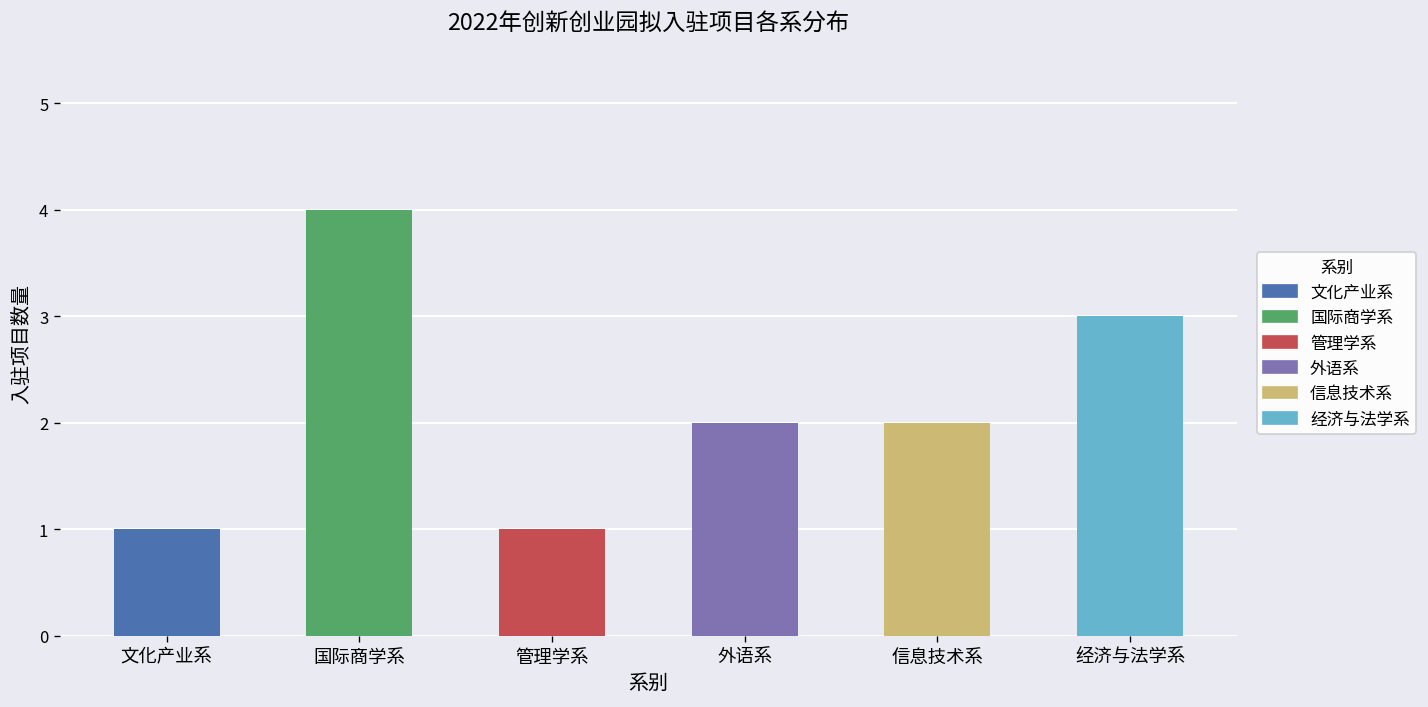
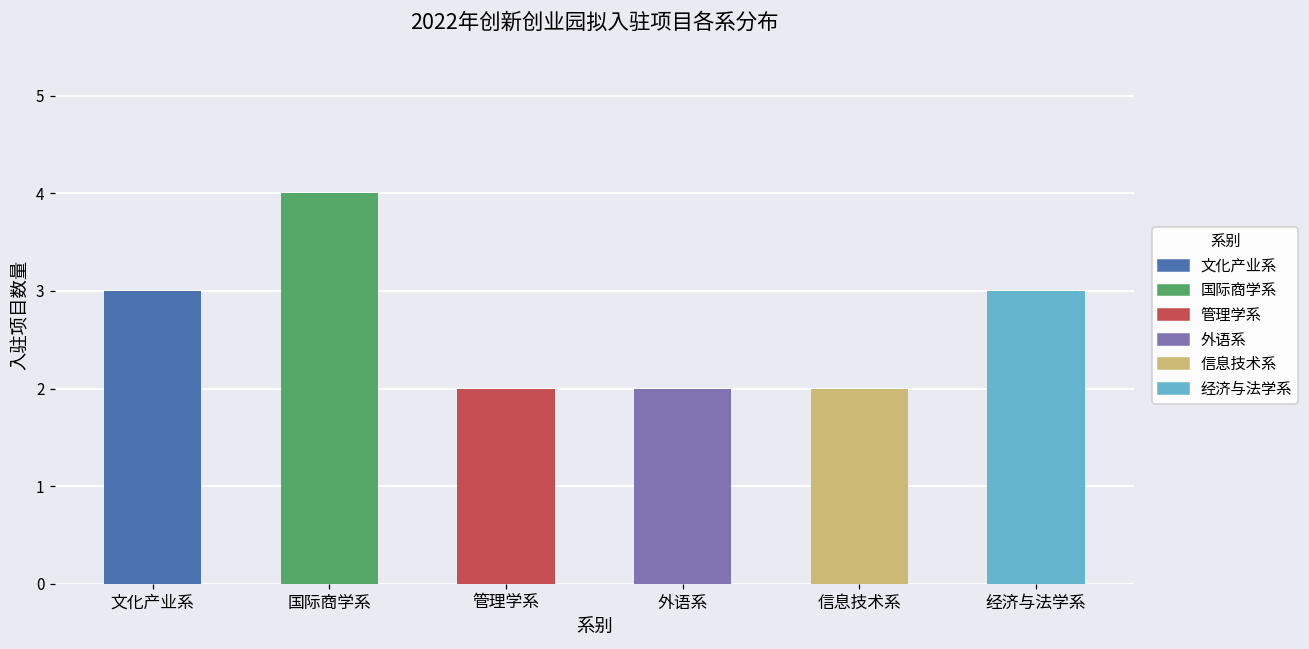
  {
-   "文化产业系": 1,
+   "文化产业系": 3,
    "国际商学系": 4,
-   "管理学系": 1,
+   "管理学系": 2,
    "外语系": 2,
    "信息技术系": 2,
    "经济与法学系": 3
  }
